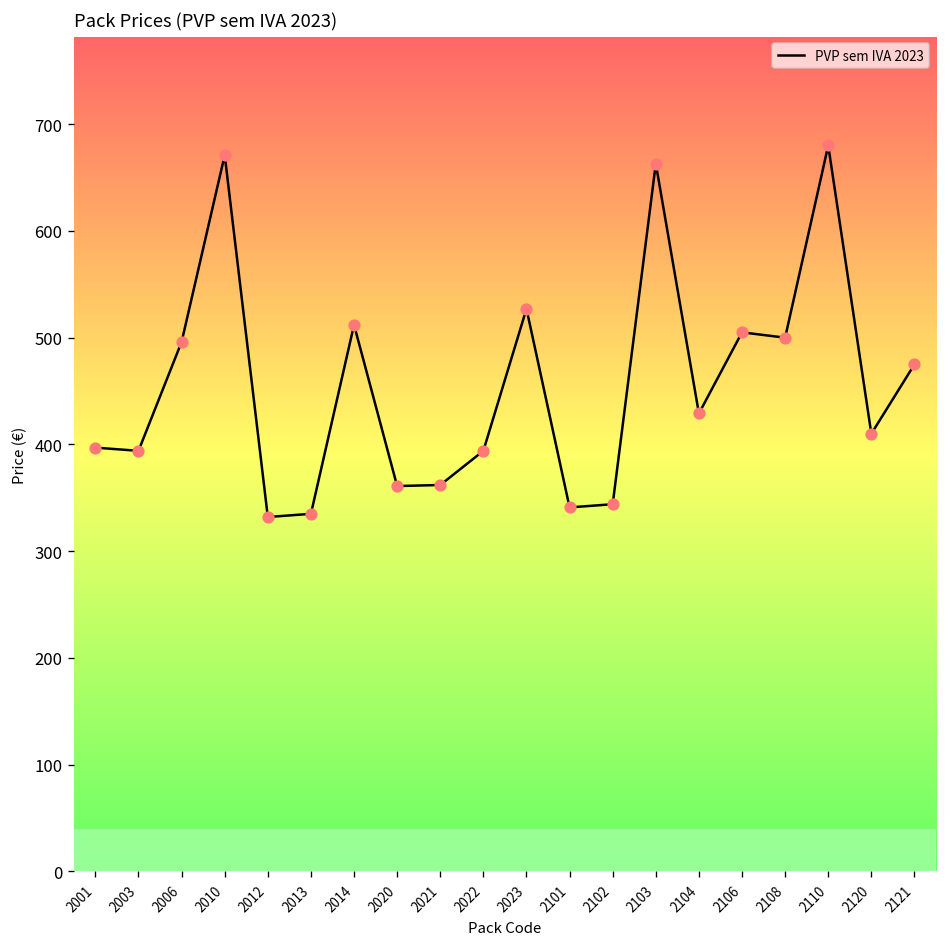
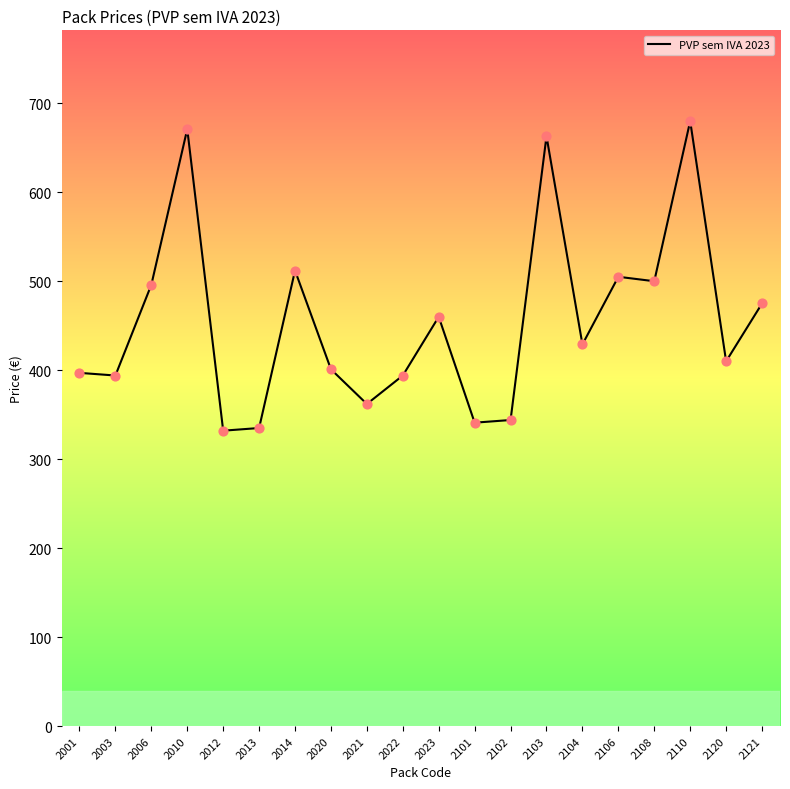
  {
    "2001": 400,
    "2003": 390,
    "2006": 500,
    "2010": 670,
    "2012": 330,
    "2013": 340,
    "2014": 510,
-   "2020": 360,
+   "2020": 400,
    "2021": 360,
    "2022": 390,
-   "2023": 530,
+   "2023": 460,
    "2101": 340,
    "2102": 340,
    "2103": 660,
    "2104": 430,
    "2106": 510,
    "2108": 500,
    "2110": 680,
    "2120": 410,
    "2121": 480
  }
